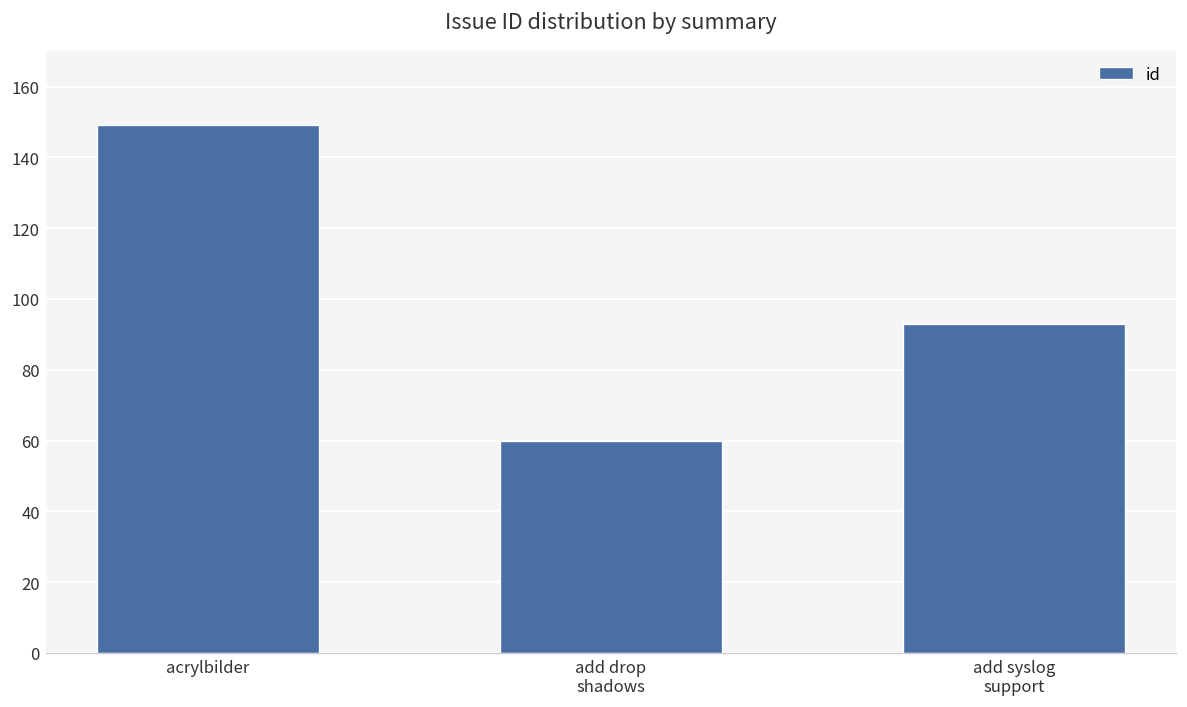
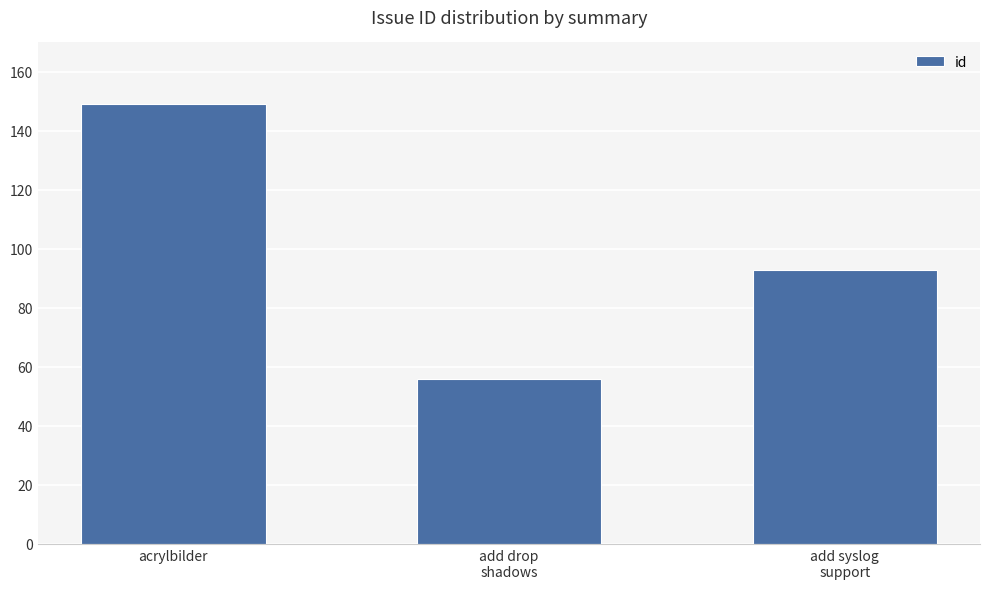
  {
    "acrylbilder": 149,
-   "add drop shadows": 60,
+   "add drop shadows": 56,
    "add syslog support": 93
  }
